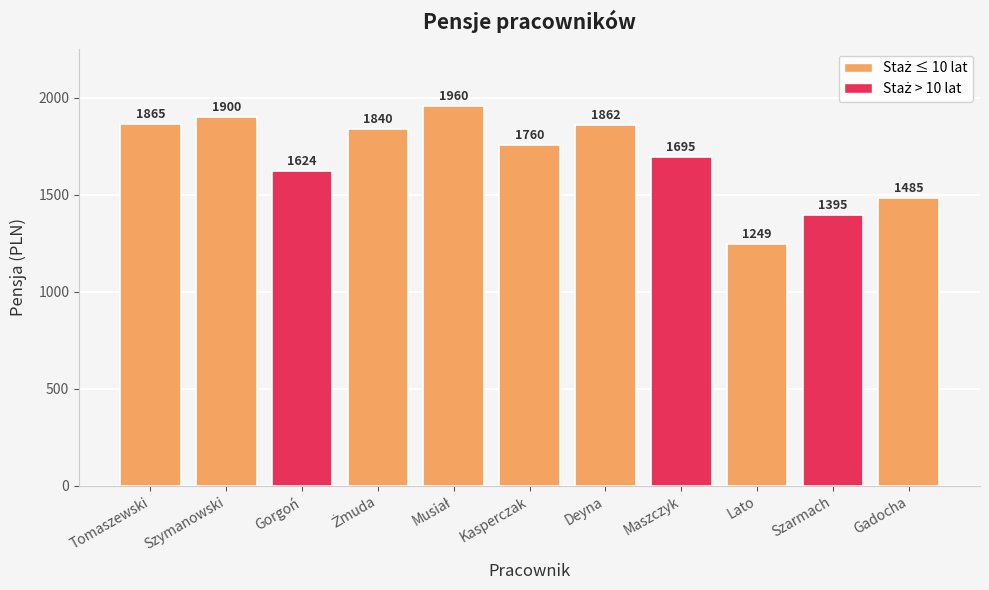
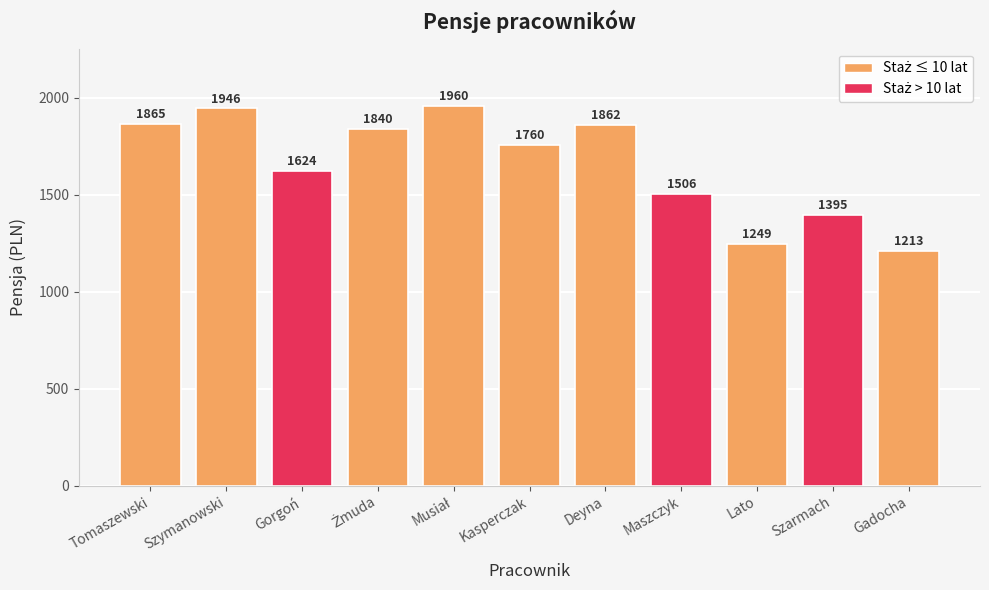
  {
    "Tomaszewski": 1865,
-   "Szymanowski": 1900,
+   "Szymanowski": 1946,
    "Gorgoń": 1624,
    "Żmuda": 1840,
    "Musiał": 1960,
    "Kasperczak": 1760,
    "Deyna": 1862,
-   "Maszczyk": 1695,
+   "Maszczyk": 1506,
    "Lato": 1249,
    "Szarmach": 1395,
-   "Gadocha": 1485
+   "Gadocha": 1213
  }
